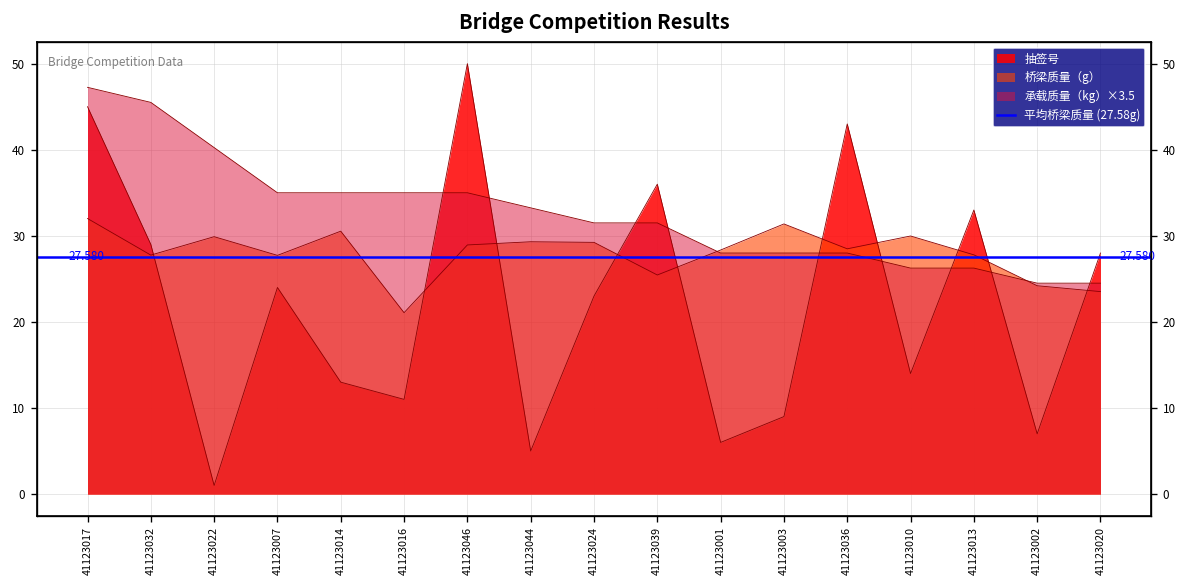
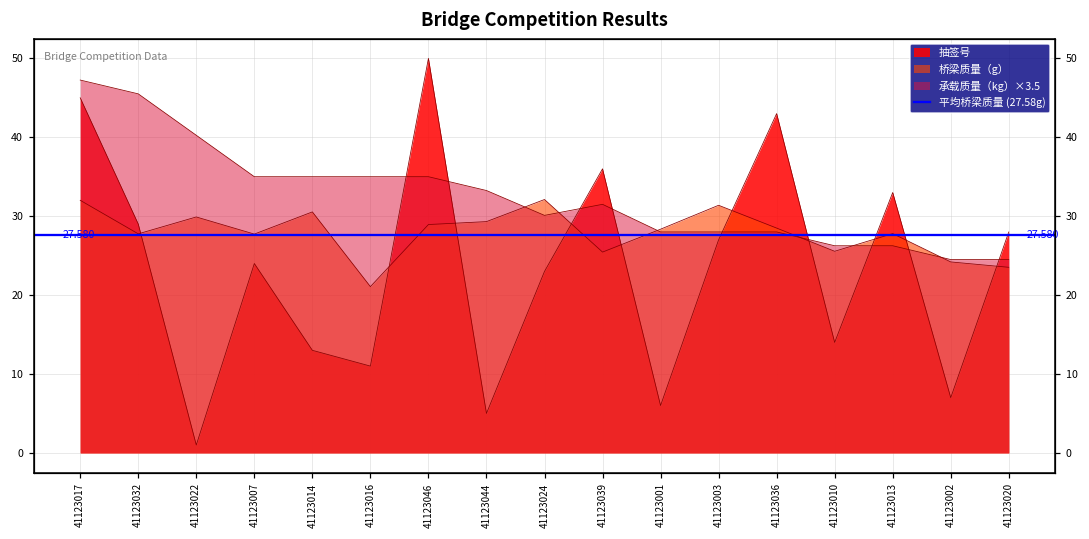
  {
    "抽签号": {
      "41123017": 45,
      "41123032": 29,
      "41123022": 1,
      "41123007": 24,
      "41123014": 13,
      "41123016": 11,
      "41123046": 50,
      "41123044": 5,
      "41123024": 23,
      "41123039": 36,
      "41123001": 6,
-     "41123003": 9,
+     "41123003": 27,
      "41123036": 43,
      "41123010": 14,
      "41123013": 33,
      "41123002": 7
    },
    "桥梁质量（g）": {
      "41123017": 32,
      "41123032": 28,
      "41123022": 30,
      "41123007": 28,
      "41123014": 31,
      "41123016": 21,
      "41123046": 29,
      "41123044": 29,
-     "41123024": 29,
+     "41123024": 32,
      "41123039": 25,
      "41123003": 31,
      "41123036": 28,
-     "41123010": 30,
+     "41123010": 26,
      "41123013": 28,
      "41123020": 24
    },
    "承载质量（kg）×3.5": {
      "41123017": 47,
      "41123032": 46,
      "41123022": 40,
      "41123007": 35,
      "41123014": 35,
      "41123016": 35,
      "41123046": 35,
      "41123044": 33,
-     "41123024": 32,
+     "41123024": 30,
      "41123039": 32,
      "41123003": 28,
      "41123036": 28,
      "41123010": 26,
      "41123013": 26,
      "41123020": 25
    }
  }
